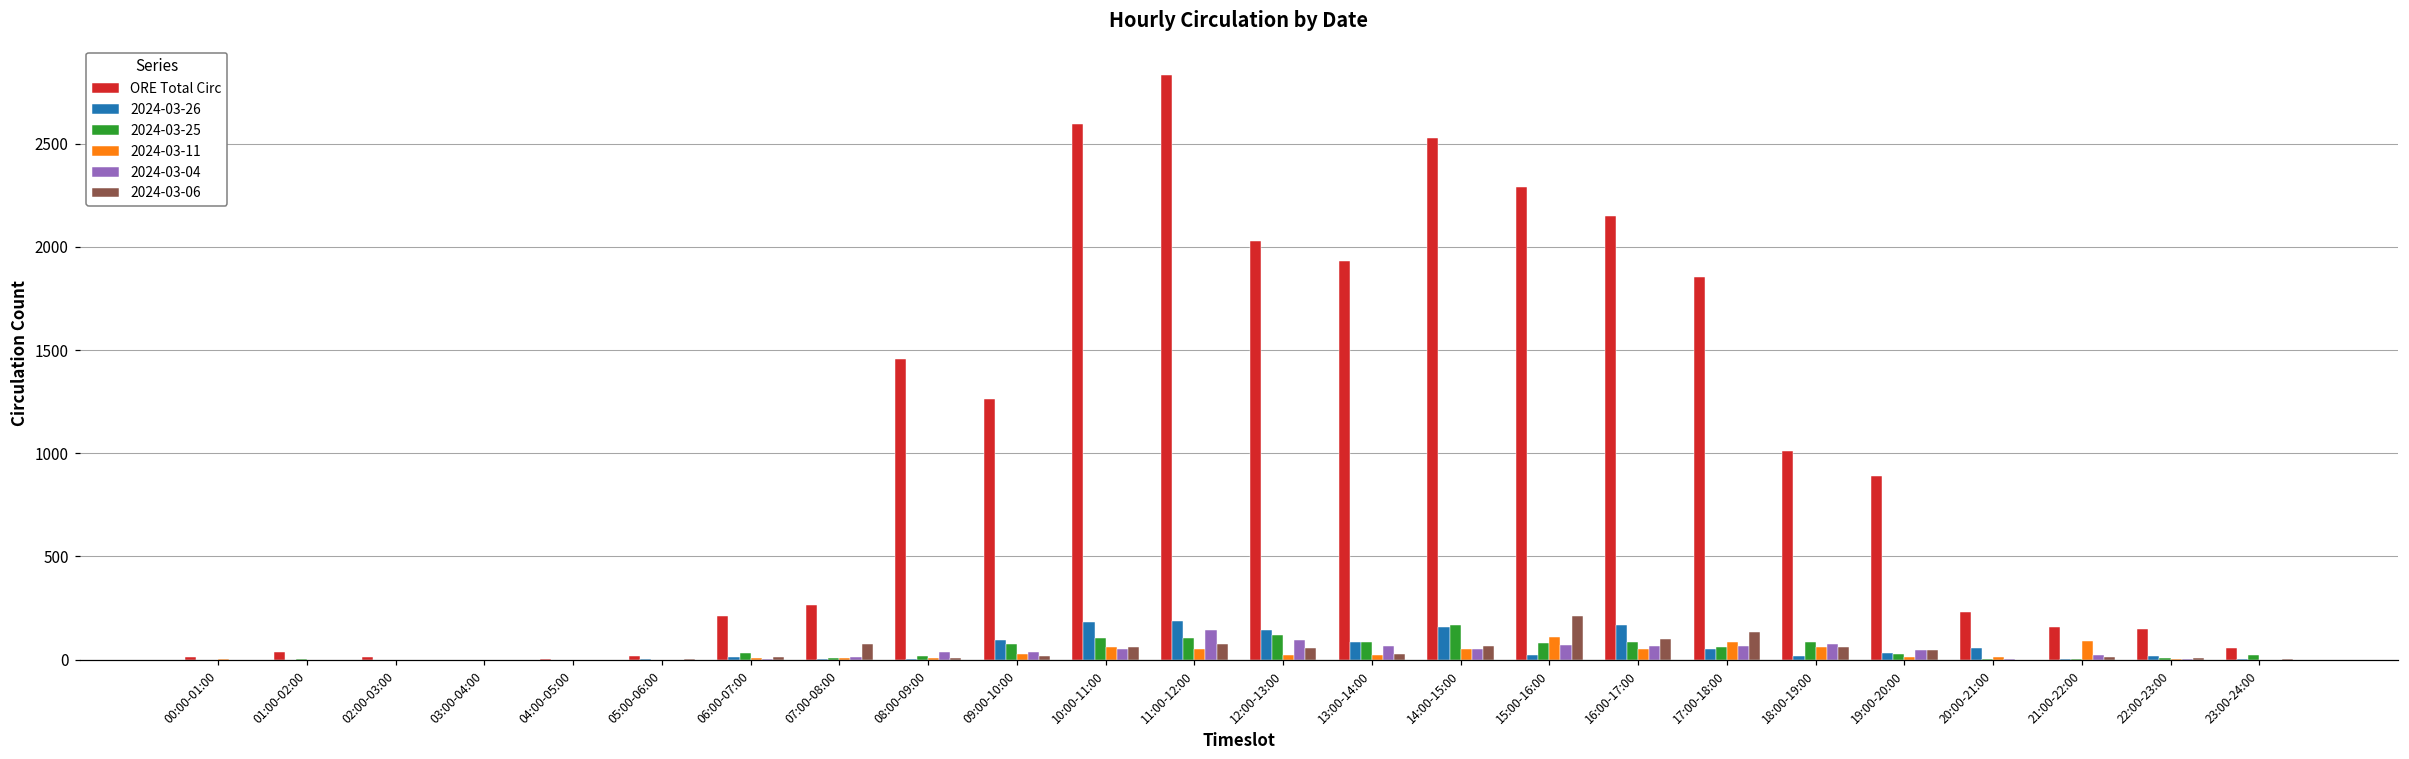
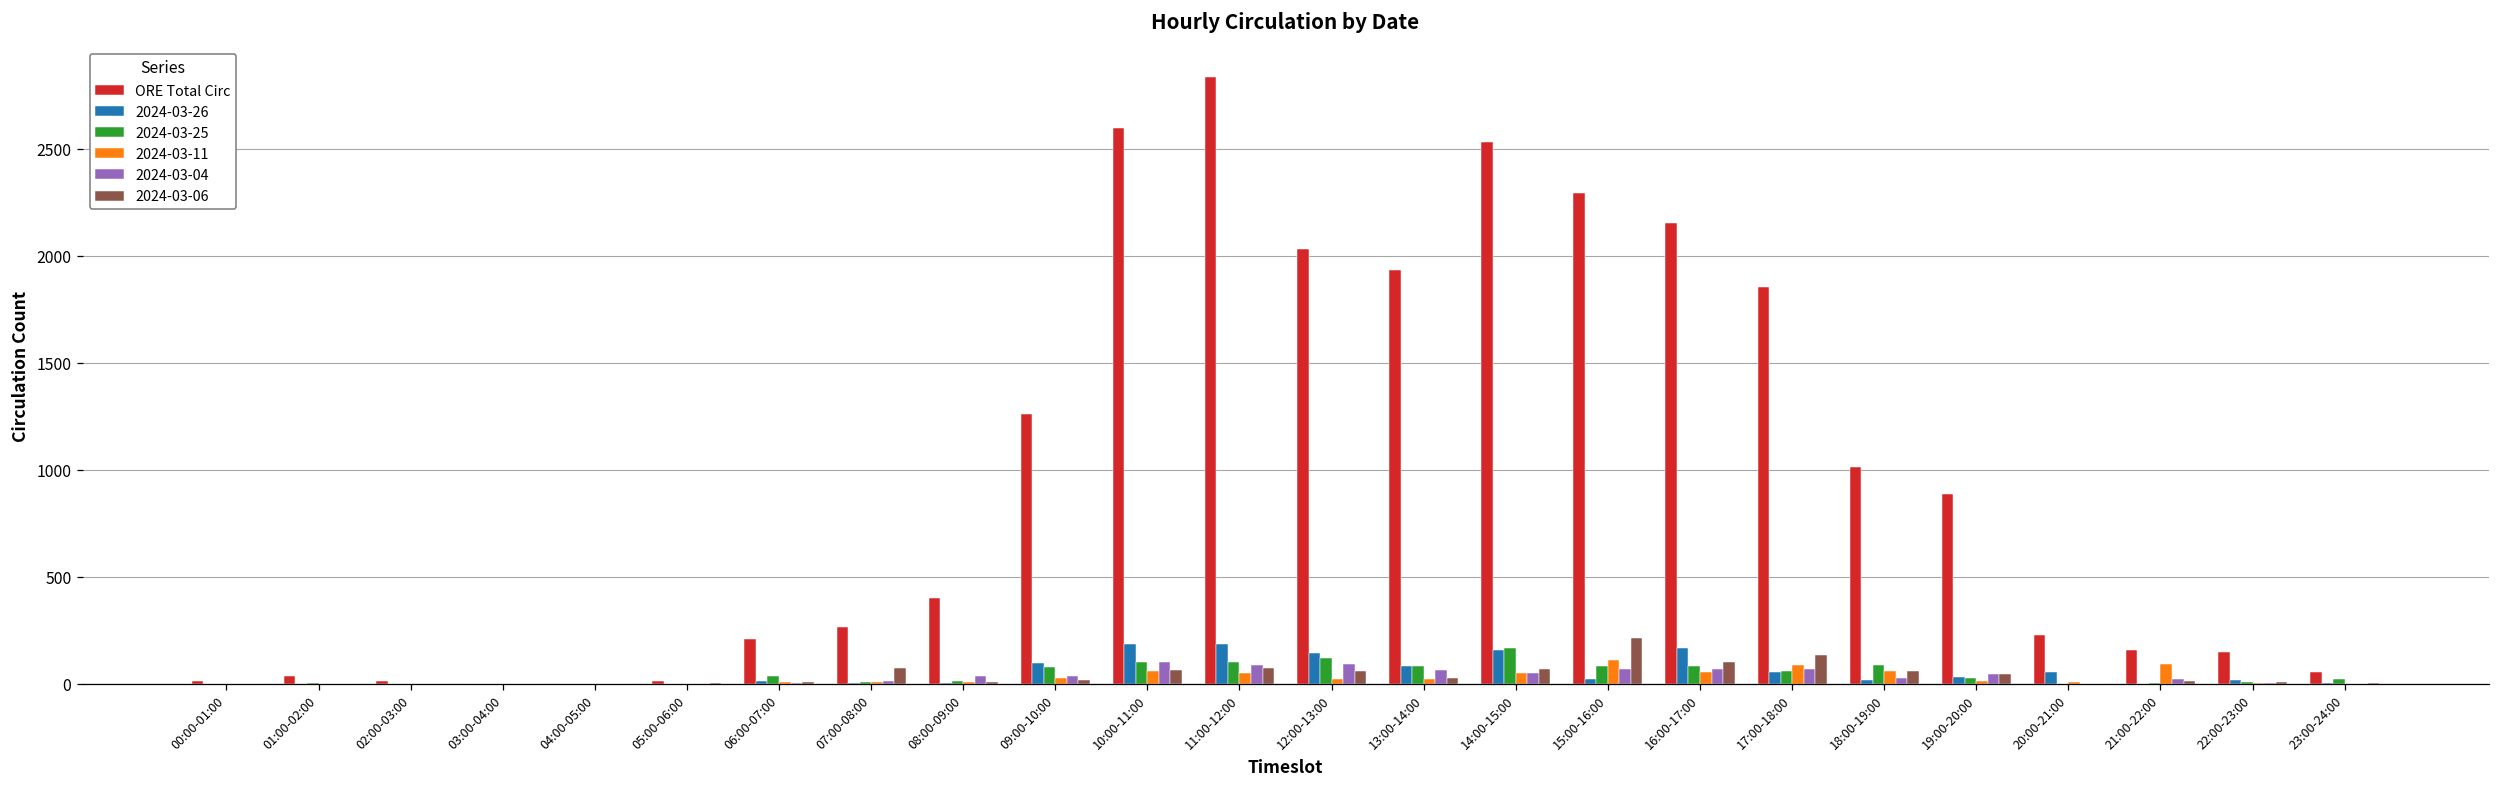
  {
    "ORE Total Circ": {
      "01:00-02:00": 40,
      "03:00-04:00": 0,
      "05:00-06:00": 20,
      "06:00-07:00": 210,
      "07:00-08:00": 260,
-     "08:00-09:00": 1460,
+     "08:00-09:00": 400,
      "09:00-10:00": 1260,
      "10:00-11:00": 2600,
      "11:00-12:00": 2830,
      "12:00-13:00": 2030,
      "13:00-14:00": 1930,
      "14:00-15:00": 2530,
      "15:00-16:00": 2290,
      "16:00-17:00": 2150,
      "17:00-18:00": 1860,
      "18:00-19:00": 1010,
      "19:00-20:00": 890,
      "20:00-21:00": 230,
      "21:00-22:00": 160,
      "22:00-23:00": 150,
      "23:00-24:00": 60
    },
    "2024-03-26": {
      "00:00-01:00": 0,
      "01:00-02:00": 0,
      "02:00-03:00": 0,
      "03:00-04:00": 0,
      "04:00-05:00": 0,
      "06:00-07:00": 10,
      "09:00-10:00": 100,
      "10:00-11:00": 180,
      "11:00-12:00": 190,
      "12:00-13:00": 140,
      "13:00-14:00": 80,
      "14:00-15:00": 160,
      "15:00-16:00": 20,
      "16:00-17:00": 170,
      "17:00-18:00": 50,
      "18:00-19:00": 20,
      "19:00-20:00": 30,
      "20:00-21:00": 60,
      "22:00-23:00": 20
    },
    "2024-03-25": {
      "00:00-01:00": 0,
      "02:00-03:00": 0,
      "03:00-04:00": 0,
      "04:00-05:00": 0,
      "05:00-06:00": 0,
      "06:00-07:00": 30,
      "08:00-09:00": 20,
      "09:00-10:00": 80,
      "10:00-11:00": 100,
      "11:00-12:00": 100,
      "12:00-13:00": 120,
      "13:00-14:00": 90,
      "14:00-15:00": 170,
      "15:00-16:00": 80,
      "16:00-17:00": 80,
      "17:00-18:00": 60,
      "18:00-19:00": 90,
      "19:00-20:00": 30,
      "23:00-24:00": 20
    },
    "2024-03-11": {
      "01:00-02:00": 0,
      "02:00-03:00": 0,
      "03:00-04:00": 0,
      "04:00-05:00": 0,
      "05:00-06:00": 0,
      "09:00-10:00": 30,
      "10:00-11:00": 60,
      "11:00-12:00": 50,
      "12:00-13:00": 20,
      "13:00-14:00": 20,
      "14:00-15:00": 50,
      "15:00-16:00": 110,
      "16:00-17:00": 50,
      "17:00-18:00": 90,
      "18:00-19:00": 60,
      "19:00-20:00": 10,
      "21:00-22:00": 90,
      "23:00-24:00": 0
    },
    "2024-03-04": {
      "00:00-01:00": 0,
      "01:00-02:00": 0,
      "02:00-03:00": 0,
      "03:00-04:00": 0,
      "04:00-05:00": 0,
      "05:00-06:00": 0,
      "08:00-09:00": 40,
      "09:00-10:00": 40,
-     "10:00-11:00": 50,
-     "11:00-12:00": 140,
+     "10:00-11:00": 100,
+     "11:00-12:00": 90,
      "12:00-13:00": 90,
      "13:00-14:00": 60,
      "14:00-15:00": 50,
      "15:00-16:00": 70,
      "16:00-17:00": 70,
      "17:00-18:00": 70,
-     "18:00-19:00": 80,
+     "18:00-19:00": 30,
      "19:00-20:00": 50,
      "21:00-22:00": 20,
      "23:00-24:00": 0
    },
    "2024-03-06": {
      "00:00-01:00": 0,
      "01:00-02:00": 0,
      "02:00-03:00": 0,
      "03:00-04:00": 0,
      "04:00-05:00": 0,
      "07:00-08:00": 70,
      "09:00-10:00": 20,
      "10:00-11:00": 60,
      "11:00-12:00": 80,
      "12:00-13:00": 60,
      "13:00-14:00": 30,
      "14:00-15:00": 70,
      "15:00-16:00": 210,
      "16:00-17:00": 100,
      "17:00-18:00": 130,
      "18:00-19:00": 60,
      "19:00-20:00": 50,
      "20:00-21:00": 0
    }
  }
